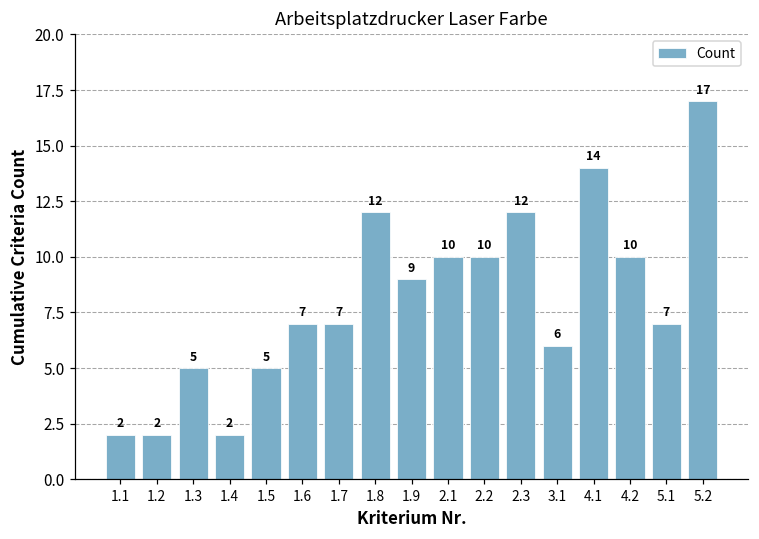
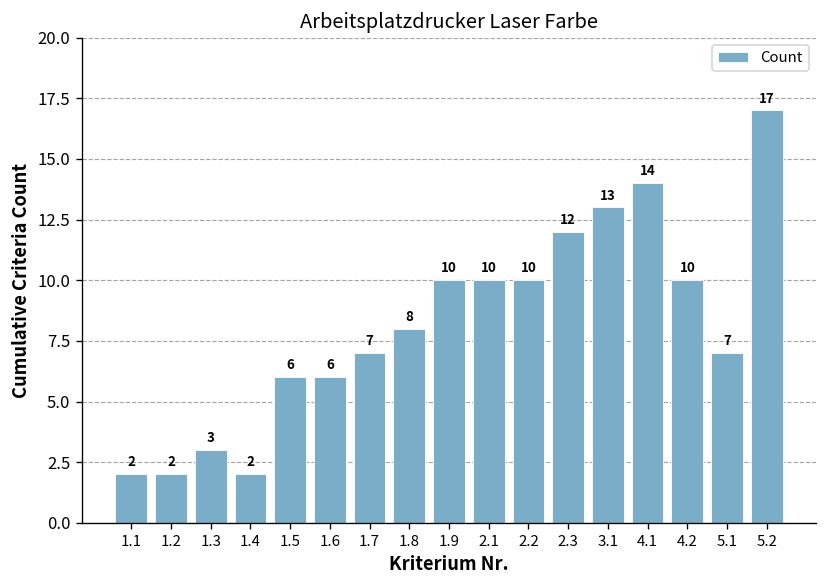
  {
    "1.1": 2,
    "1.2": 2,
-   "1.3": 5,
+   "1.3": 3,
    "1.4": 2,
-   "1.5": 5,
-   "1.6": 7,
+   "1.5": 6,
+   "1.6": 6,
    "1.7": 7,
-   "1.8": 12,
-   "1.9": 9,
+   "1.8": 8,
+   "1.9": 10,
    "2.1": 10,
    "2.2": 10,
    "2.3": 12,
-   "3.1": 6,
+   "3.1": 13,
    "4.1": 14,
    "4.2": 10,
    "5.1": 7,
    "5.2": 17
  }
